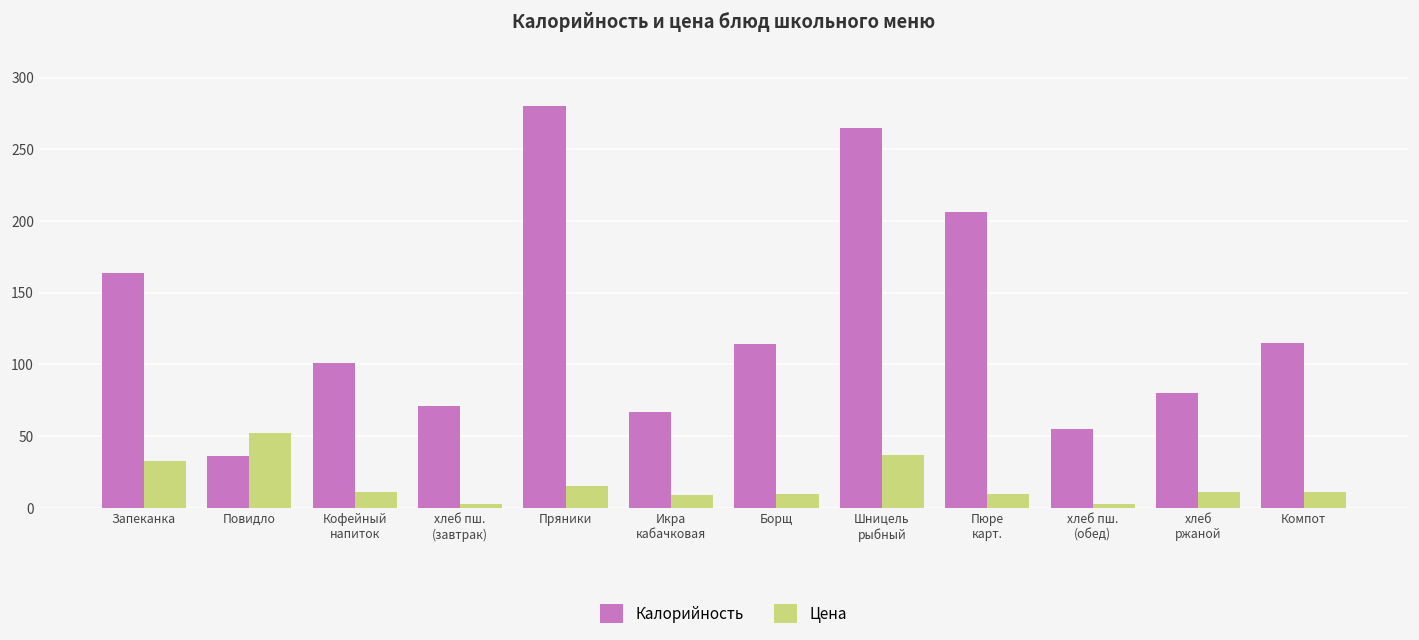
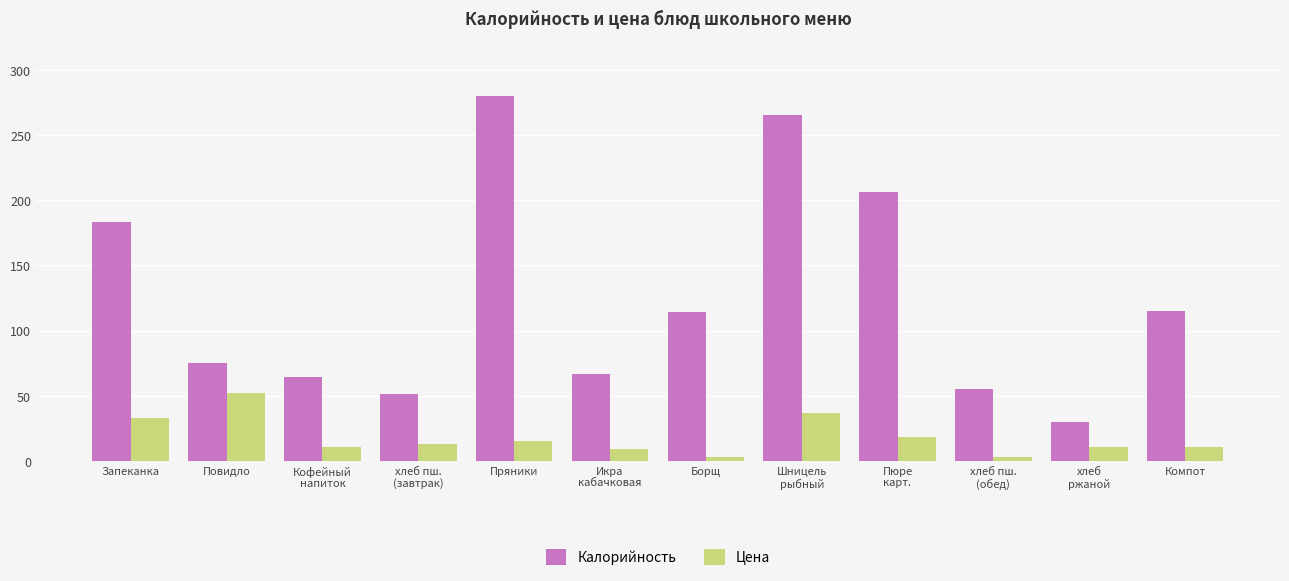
  {
    "Калорийность": {
-     "Запеканка": 164,
-     "Повидло": 36,
-     "Кофейный напиток": 101,
-     "хлеб пш. (завтрак)": 71,
+     "Запеканка": 183,
+     "Повидло": 75,
+     "Кофейный напиток": 64,
+     "хлеб пш. (завтрак)": 51,
      "Пряники": 280,
      "Икра кабачковая": 67,
      "Борщ": 114,
      "Шницель рыбный": 265,
      "Пюре карт.": 206,
      "хлеб пш. (обед)": 55,
-     "хлеб ржаной": 80,
+     "хлеб ржаной": 30,
      "Компот": 115
    },
    "Цена": {
      "Запеканка": 33,
      "Повидло": 52,
      "Кофейный напиток": 11,
-     "хлеб пш. (завтрак)": 3,
+     "хлеб пш. (завтрак)": 13,
      "Пряники": 15,
      "Икра кабачковая": 9,
-     "Борщ": 10,
+     "Борщ": 3,
      "Шницель рыбный": 37,
-     "Пюре карт.": 10,
+     "Пюре карт.": 18,
      "хлеб пш. (обед)": 3,
      "хлеб ржаной": 11,
      "Компот": 11
    }
  }
